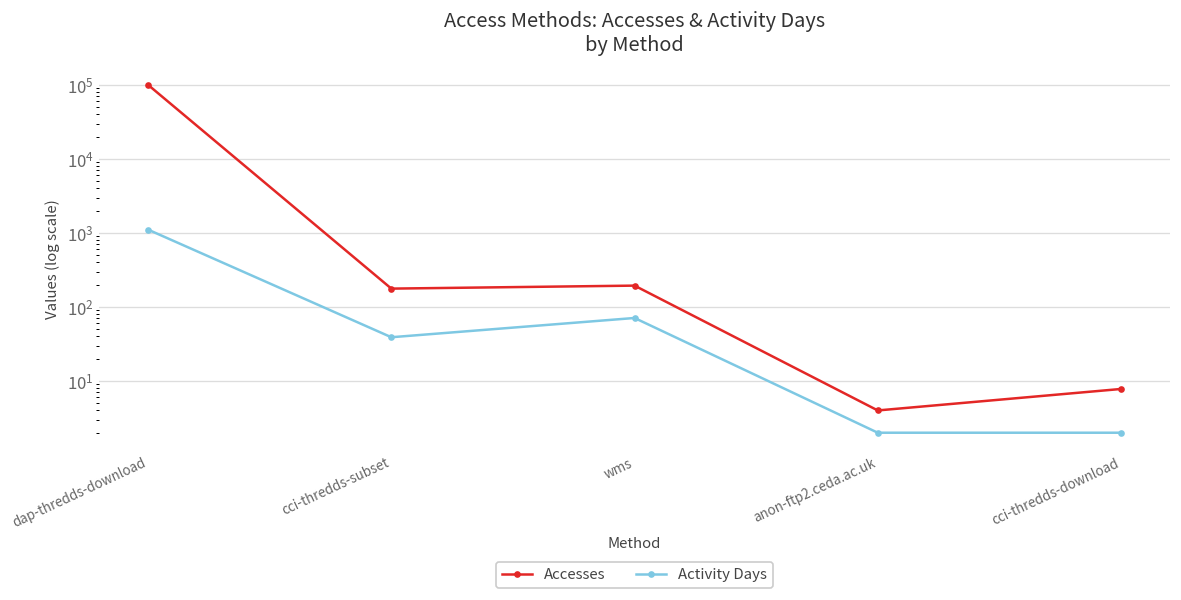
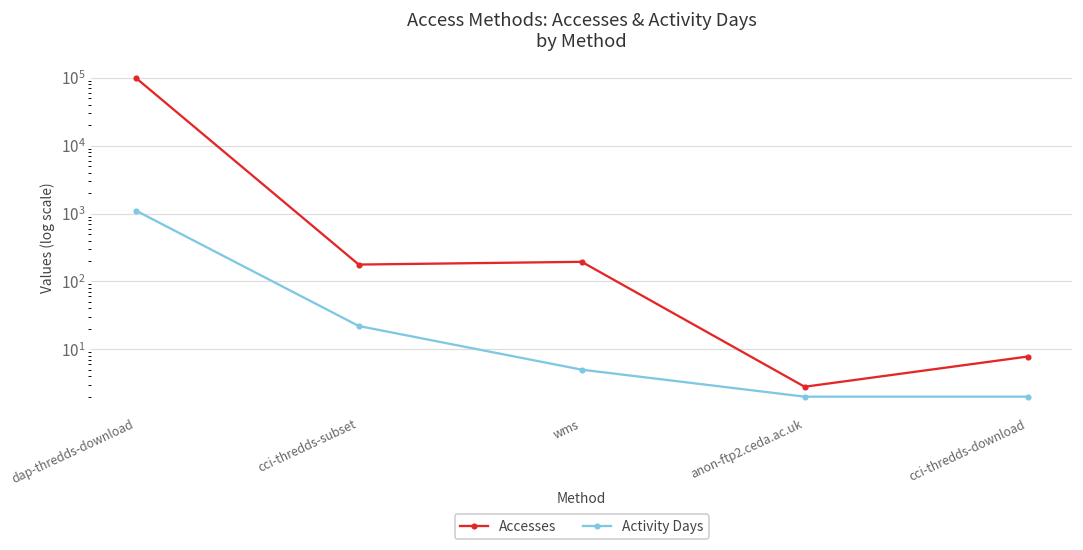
  {
    "Accesses": {
      "dap-thredds-download": 100000,
      "cci-thredds-subset": 180,
      "wms": 190,
-     "anon-ftp2.ceda.ac.uk": 4,
+     "anon-ftp2.ceda.ac.uk": 3,
      "cci-thredds-download": 8
    },
    "Activity Days": {
      "dap-thredds-download": 1100,
-     "cci-thredds-subset": 40,
-     "wms": 70,
+     "cci-thredds-subset": 22,
+     "wms": 5,
      "anon-ftp2.ceda.ac.uk": 2,
      "cci-thredds-download": 2
    }
  }
